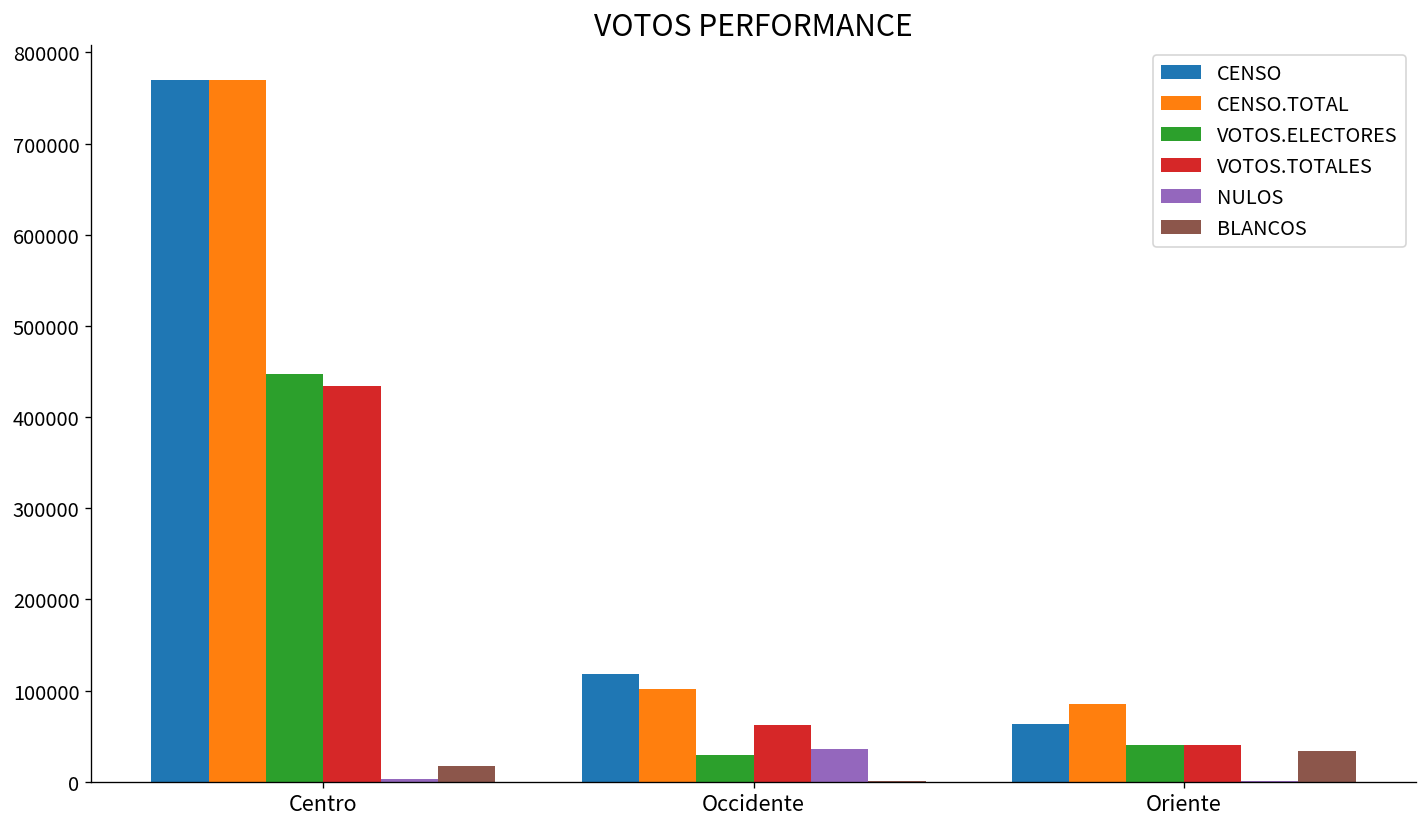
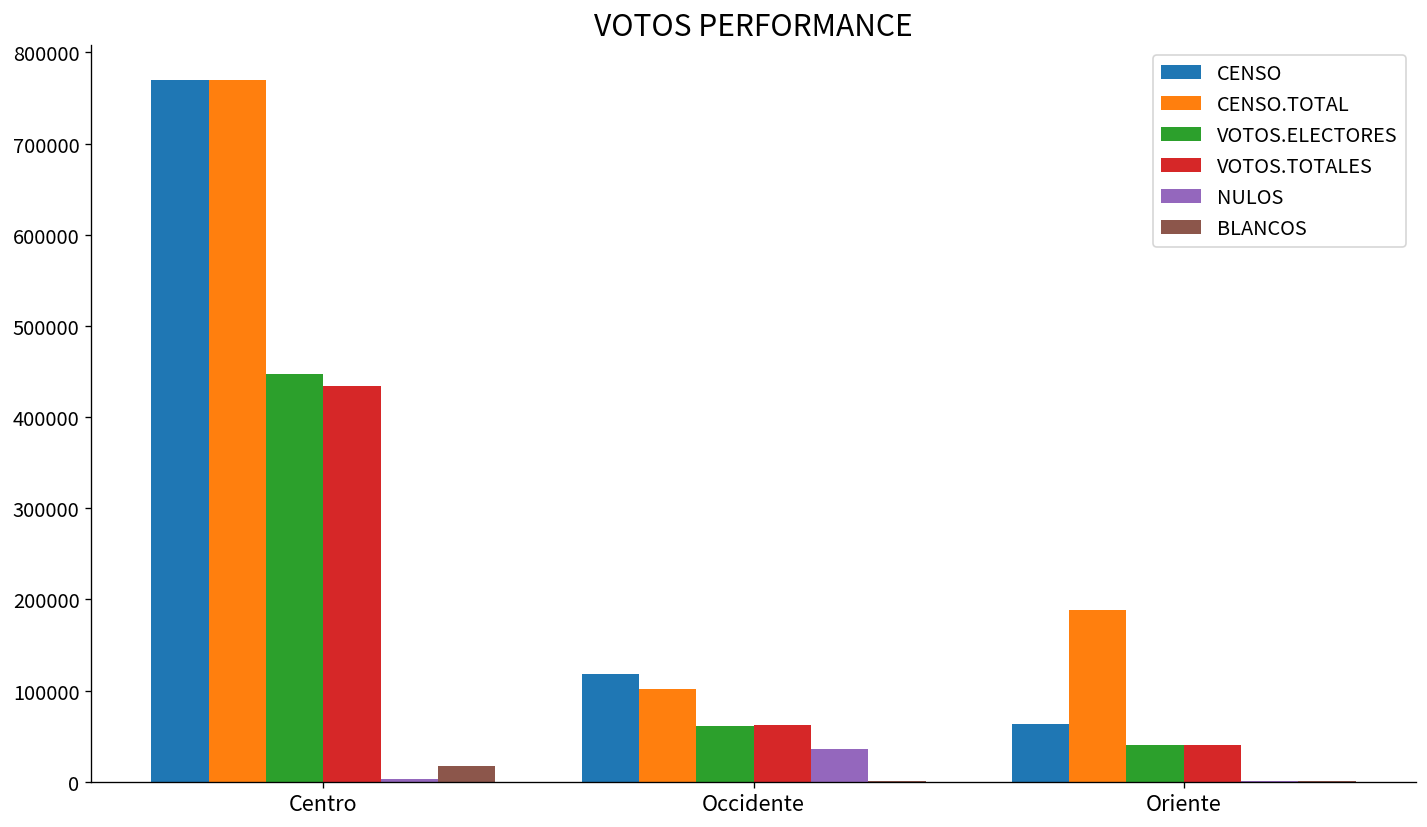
  {
    "CENSO": {
      "Centro": 770000,
      "Occidente": 120000,
      "Oriente": 60000
    },
    "CENSO.TOTAL": {
      "Centro": 770000,
      "Occidente": 100000,
-     "Oriente": 90000
+     "Oriente": 190000
    },
    "VOTOS.ELECTORES": {
      "Centro": 450000,
-     "Occidente": 30000,
+     "Occidente": 60000,
      "Oriente": 40000
    },
    "VOTOS.TOTALES": {
      "Centro": 430000,
      "Occidente": 60000,
      "Oriente": 40000
    },
    "NULOS": {
      "Centro": 0,
      "Occidente": 40000
    },
    "BLANCOS": {
      "Centro": 20000,
-     "Oriente": 30000
+     "Oriente": 0
    }
  }
